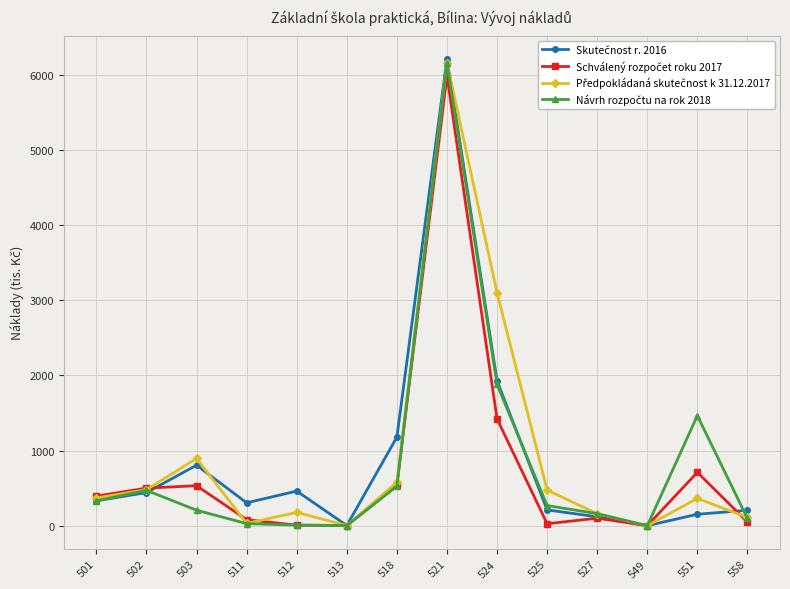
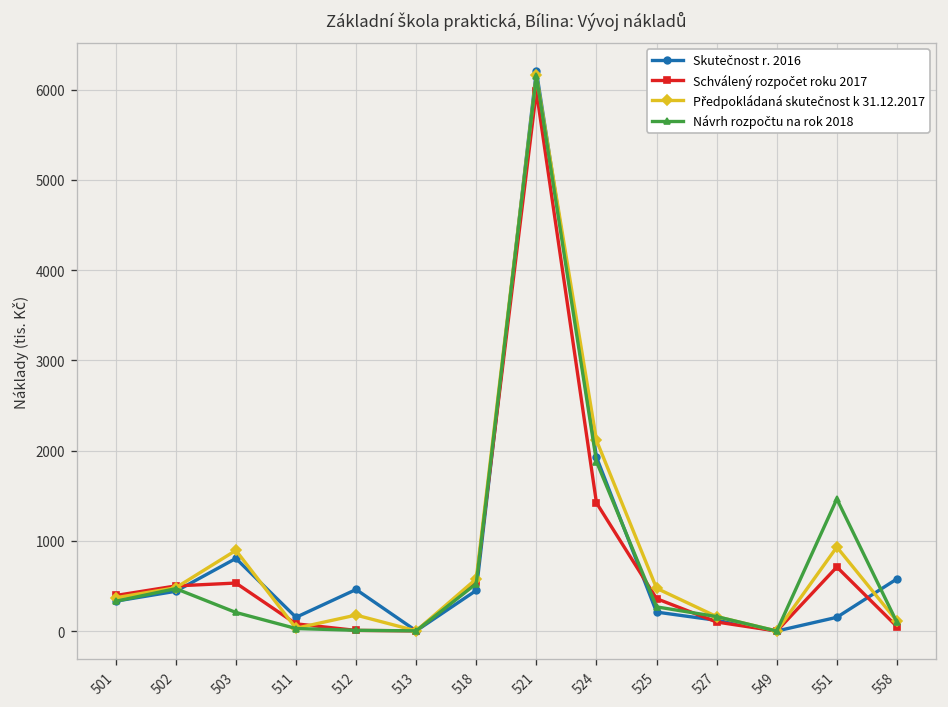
  {
    "Skutečnost r. 2016": {
      "503": 800,
-     "511": 300,
+     "511": 200,
      "512": 500,
-     "518": 1200,
+     "518": 500,
      "521": 6200,
      "524": 1900,
      "525": 200,
      "551": 200,
-     "558": 200
+     "558": 600
    },
    "Schválený rozpočet roku 2017": {
      "503": 500,
      "511": 100,
      "521": 6000,
      "524": 1400,
-     "525": 0,
+     "525": 400,
      "551": 700,
      "558": 100
    },
    "Předpokládaná skutečnost k 31.12.2017": {
      "503": 900,
      "512": 200,
      "518": 600,
-     "524": 3100,
+     "524": 2100,
      "525": 500,
-     "551": 400
+     "551": 900
    },
    "Návrh rozpočtu na rok 2018": {
      "503": 200,
      "524": 1900,
      "525": 300,
      "551": 1500
    }
  }
